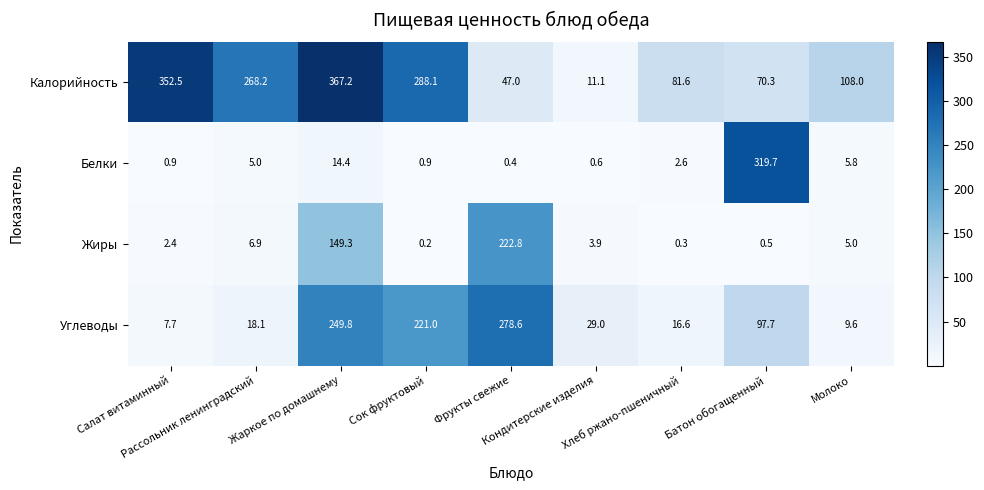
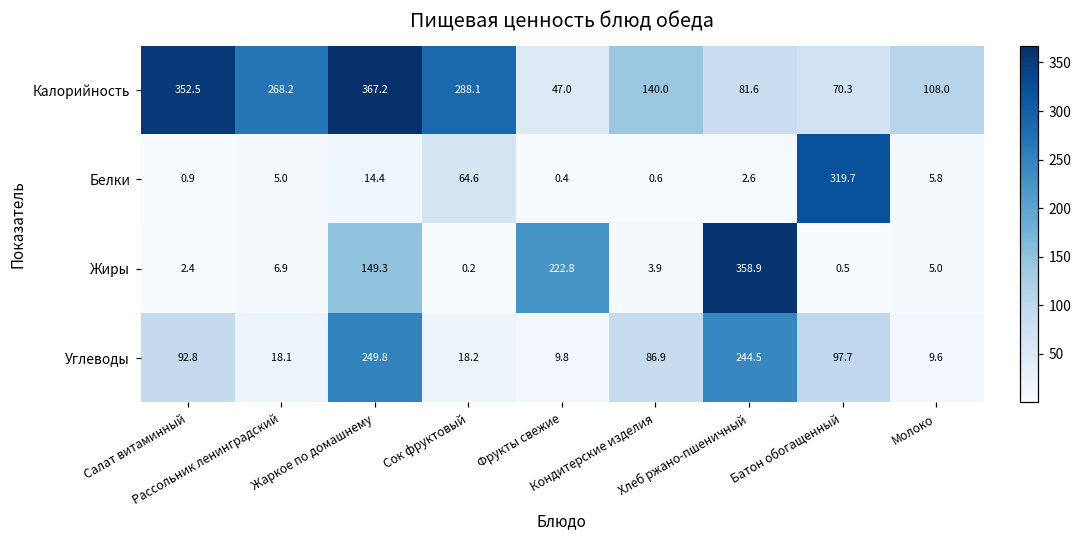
  {
    "Калорийность": {
      "Салат витаминный": 352.5,
      "Рассольник ленинградский": 268.2,
      "Жаркое по домашнему": 367.2,
      "Сок фруктовый": 288.1,
      "Фрукты свежие": 47.0,
-     "Кондитерские изделия": 11.1,
+     "Кондитерские изделия": 140.0,
      "Хлеб ржано-пшеничный": 81.6,
      "Батон обогащенный": 70.3,
      "Молоко": 108.0
    },
    "Белки": {
      "Салат витаминный": 0.9,
      "Рассольник ленинградский": 5.0,
      "Жаркое по домашнему": 14.4,
-     "Сок фруктовый": 0.9,
+     "Сок фруктовый": 64.6,
      "Фрукты свежие": 0.4,
      "Кондитерские изделия": 0.6,
      "Хлеб ржано-пшеничный": 2.6,
      "Батон обогащенный": 319.7,
      "Молоко": 5.8
    },
    "Жиры": {
      "Салат витаминный": 2.4,
      "Рассольник ленинградский": 6.9,
      "Жаркое по домашнему": 149.3,
      "Сок фруктовый": 0.2,
      "Фрукты свежие": 222.8,
      "Кондитерские изделия": 3.9,
-     "Хлеб ржано-пшеничный": 0.3,
+     "Хлеб ржано-пшеничный": 358.9,
      "Батон обогащенный": 0.5,
      "Молоко": 5.0
    },
    "Углеводы": {
-     "Салат витаминный": 7.7,
+     "Салат витаминный": 92.8,
      "Рассольник ленинградский": 18.1,
      "Жаркое по домашнему": 249.8,
-     "Сок фруктовый": 221.0,
-     "Фрукты свежие": 278.6,
-     "Кондитерские изделия": 29.0,
-     "Хлеб ржано-пшеничный": 16.6,
+     "Сок фруктовый": 18.2,
+     "Фрукты свежие": 9.8,
+     "Кондитерские изделия": 86.9,
+     "Хлеб ржано-пшеничный": 244.5,
      "Батон обогащенный": 97.7,
      "Молоко": 9.6
    }
  }
